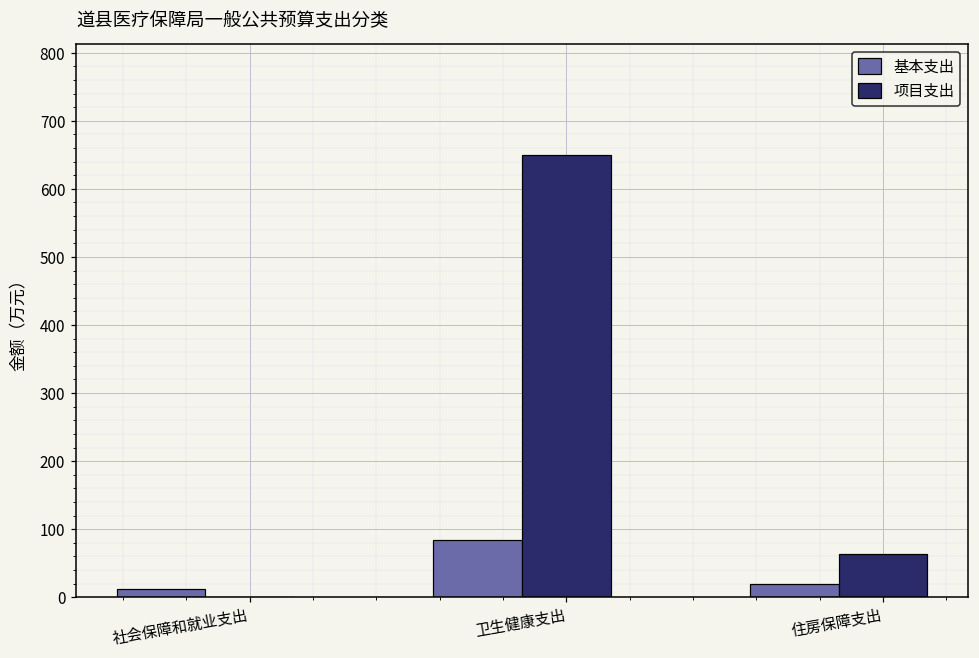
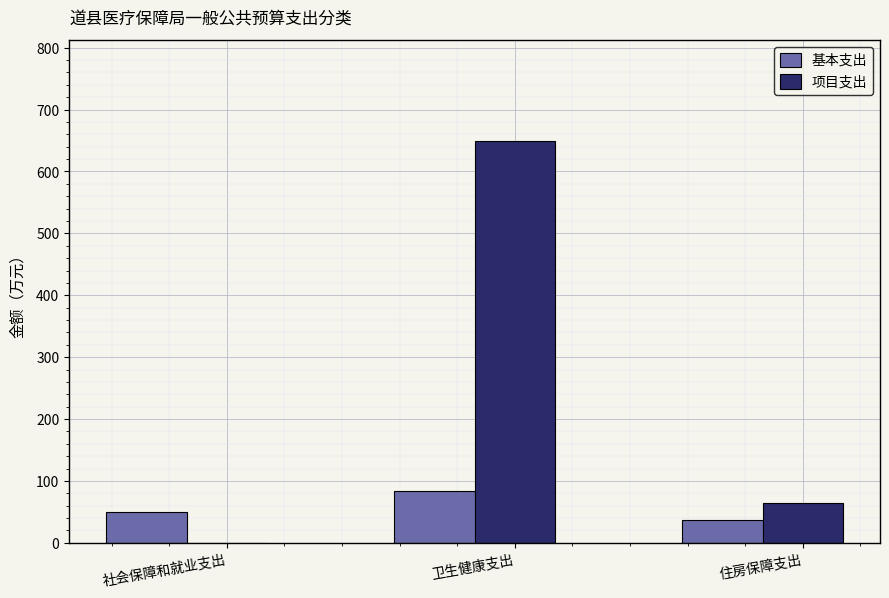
  {
    "基本支出": {
-     "社会保障和就业支出": 10,
+     "社会保障和就业支出": 50,
      "卫生健康支出": 80,
-     "住房保障支出": 20
+     "住房保障支出": 40
    },
    "项目支出": {
      "社会保障和就业支出": 0,
      "卫生健康支出": 650,
      "住房保障支出": 60
    }
  }
